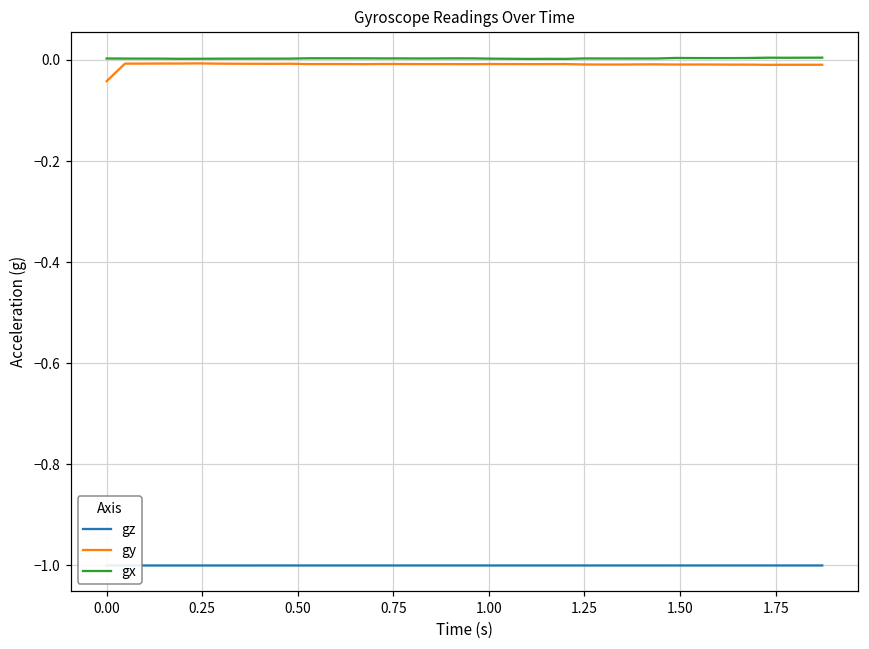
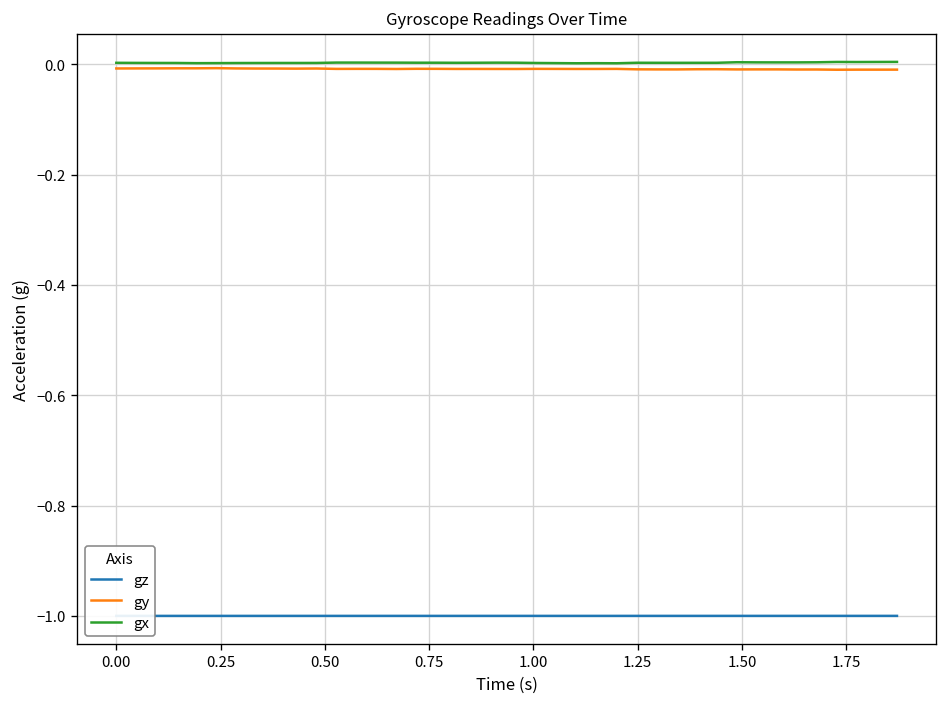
  {
    "gy": {
-     "0.00": -0.04
+     "0.00": -0.01
    },
    "gx": {
      "0.00": 0.00
    }
  }
